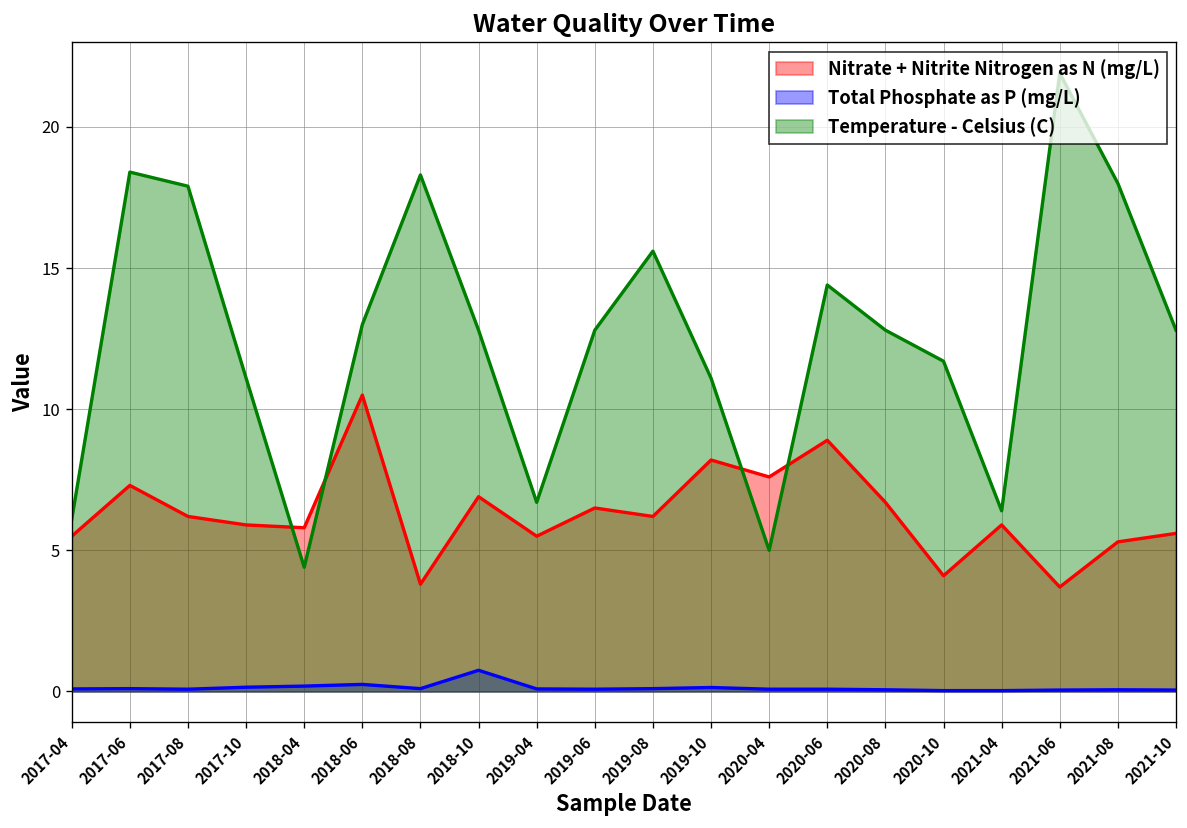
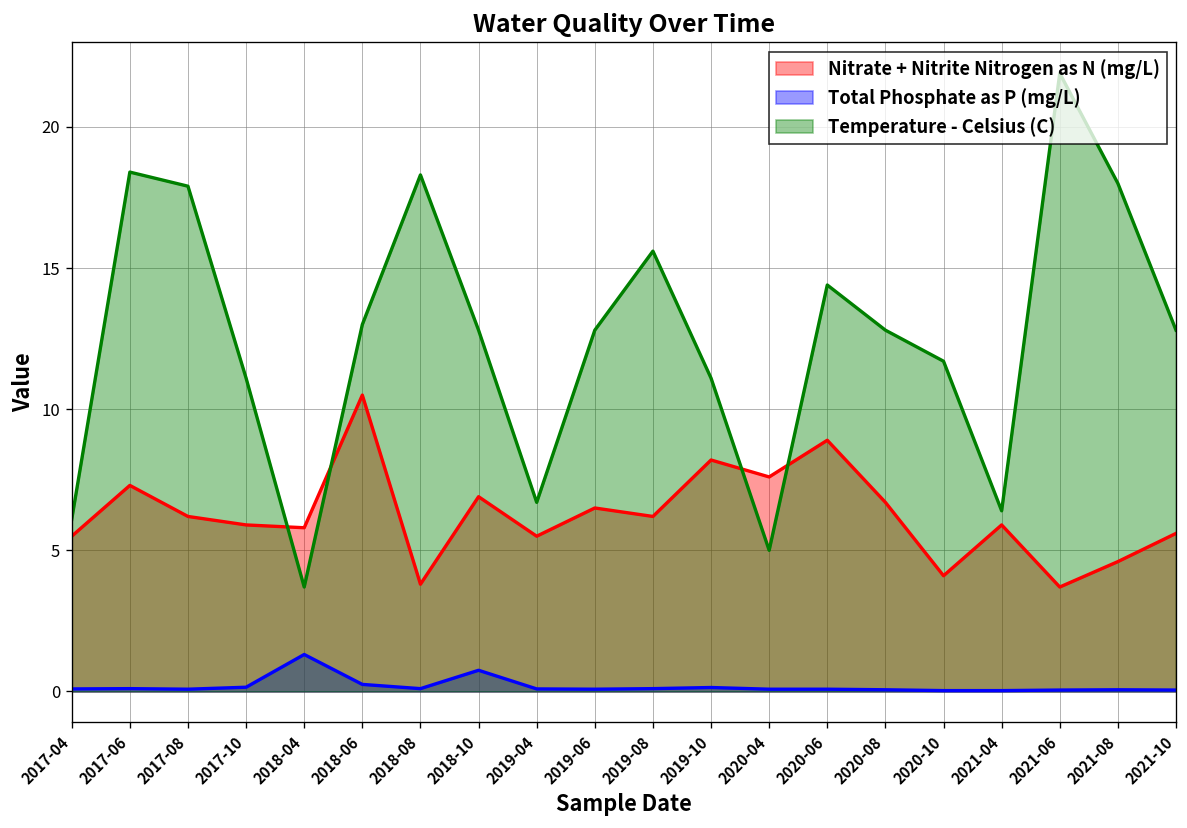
  {
    "Nitrate + Nitrite Nitrogen as N (mg/L)": {
      "2017-04": 5.5,
      "2017-06": 7.3,
      "2017-08": 6.2,
      "2017-10": 5.9,
      "2018-04": 5.8,
      "2018-06": 10.5,
      "2018-08": 3.8,
      "2018-10": 6.9,
      "2019-04": 5.5,
      "2019-06": 6.5,
      "2019-08": 6.2,
      "2019-10": 8.2,
      "2020-04": 7.6,
      "2020-06": 8.9,
      "2020-08": 6.7,
      "2020-10": 4.1,
      "2021-04": 5.9,
      "2021-06": 3.7,
-     "2021-08": 5.3,
+     "2021-08": 4.6,
      "2021-10": 5.6
    },
    "Total Phosphate as P (mg/L)": {
      "2017-04": 0.1,
      "2017-06": 0.1,
      "2017-08": 0.1,
      "2017-10": 0.2,
-     "2018-04": 0.2,
+     "2018-04": 1.3,
      "2018-06": 0.3,
      "2018-08": 0.1,
      "2018-10": 0.8,
      "2019-04": 0.1,
      "2019-06": 0.1,
      "2019-08": 0.1,
      "2019-10": 0.1,
      "2020-04": 0.1,
      "2020-06": 0.1,
      "2020-08": 0.1,
      "2020-10": 0.0,
      "2021-04": 0.0,
      "2021-06": 0.1,
      "2021-08": 0.1,
      "2021-10": 0.1
    },
    "Temperature - Celsius (C)": {
      "2017-04": 6.1,
      "2017-06": 18.4,
      "2017-08": 17.9,
      "2017-10": 11.1,
-     "2018-04": 4.4,
+     "2018-04": 3.7,
      "2018-06": 13.0,
      "2018-08": 18.3,
      "2018-10": 12.8,
      "2019-04": 6.7,
      "2019-06": 12.8,
      "2019-08": 15.6,
      "2019-10": 11.1,
      "2020-04": 5.0,
      "2020-06": 14.4,
      "2020-08": 12.8,
      "2020-10": 11.7,
      "2021-04": 6.4,
      "2021-08": 18.0,
      "2021-10": 12.8
    }
  }
